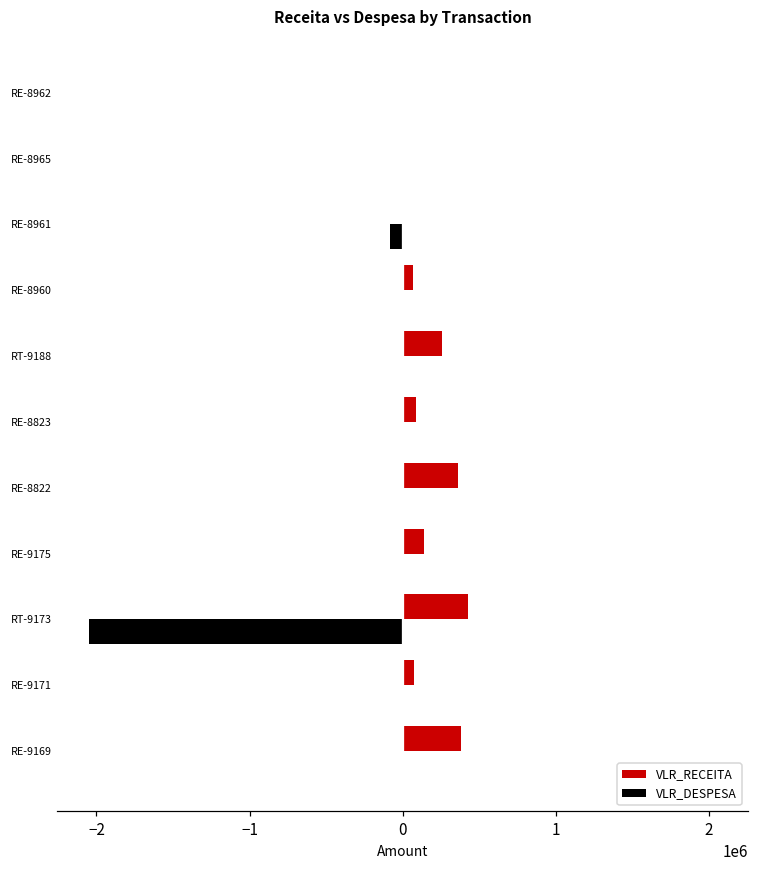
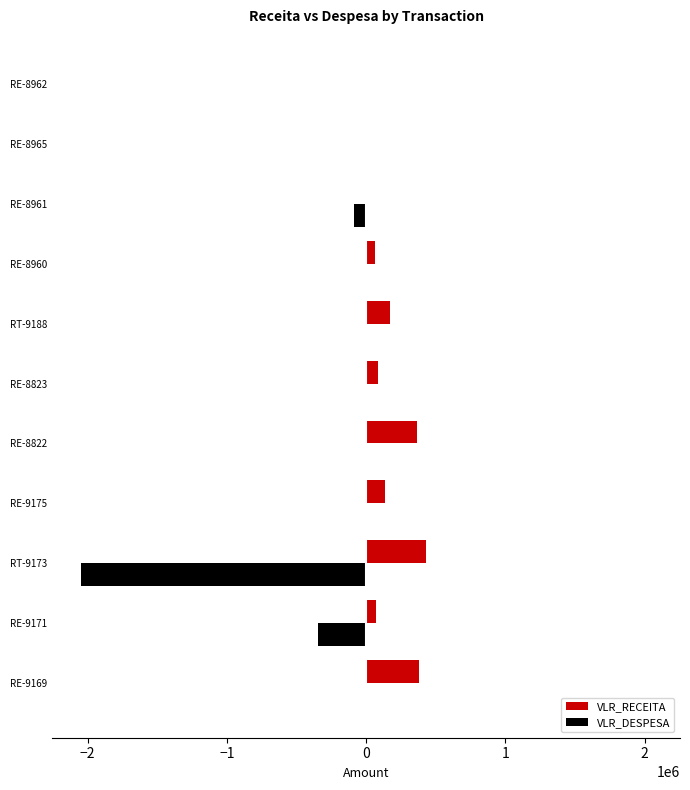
  {
    "VLR_RECEITA": {
      "RE-8960": 70000,
-     "RT-9188": 260000,
+     "RT-9188": 170000,
      "RE-8823": 80000,
      "RE-8822": 360000,
      "RE-9175": 140000,
      "RT-9173": 430000,
      "RE-9171": 70000,
      "RE-9169": 380000
    },
    "VLR_DESPESA": {
      "RE-8961": -90000,
      "RT-9173": -2050000,
-     "RE-9171": -10000
+     "RE-9171": -340000
    }
  }
